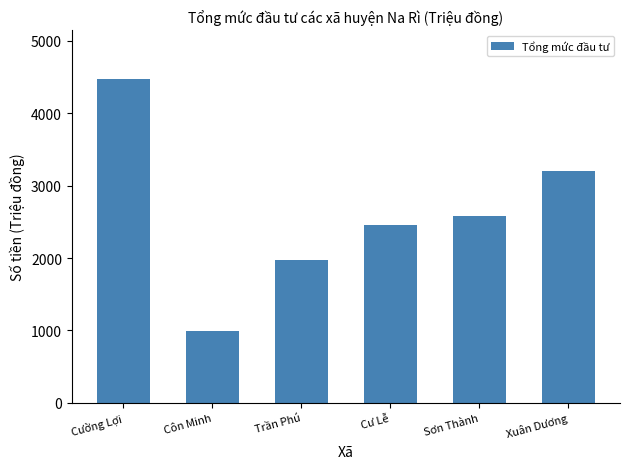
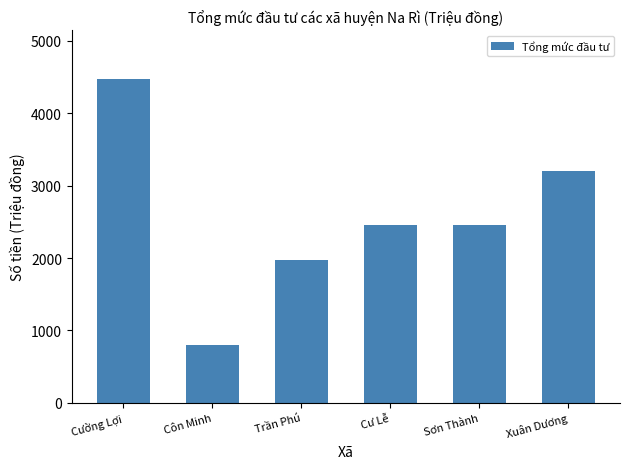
  {
    "Cường Lợi": 4500,
-   "Côn Minh": 1000,
+   "Côn Minh": 800,
    "Trần Phú": 2000,
    "Cư Lễ": 2500,
-   "Sơn Thành": 2600,
+   "Sơn Thành": 2500,
    "Xuân Dương": 3200
  }
